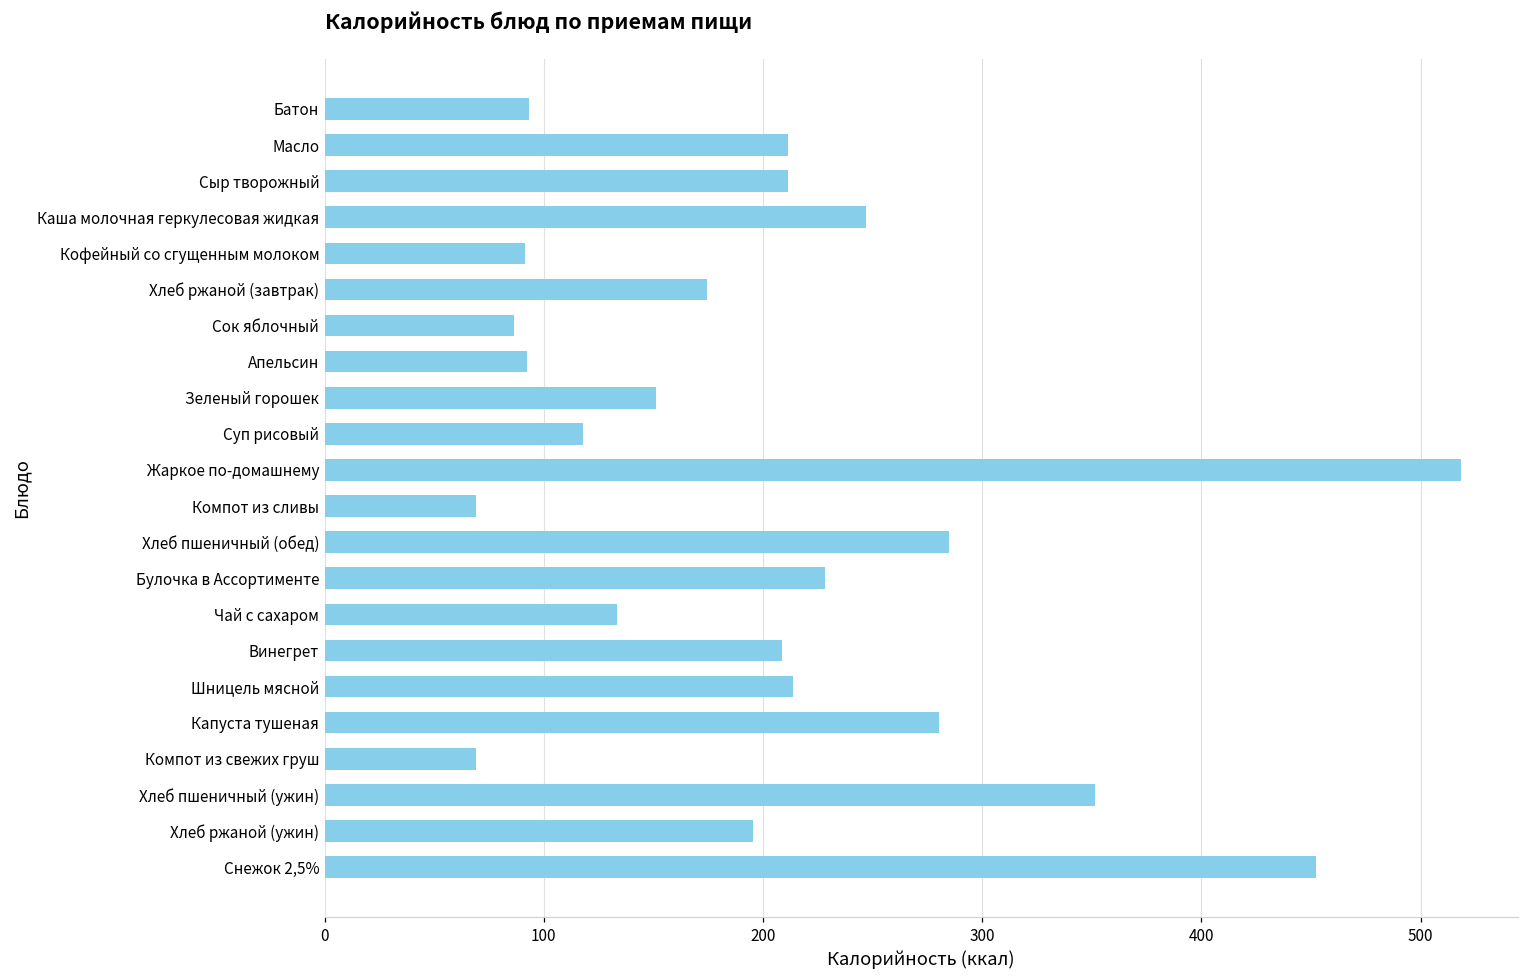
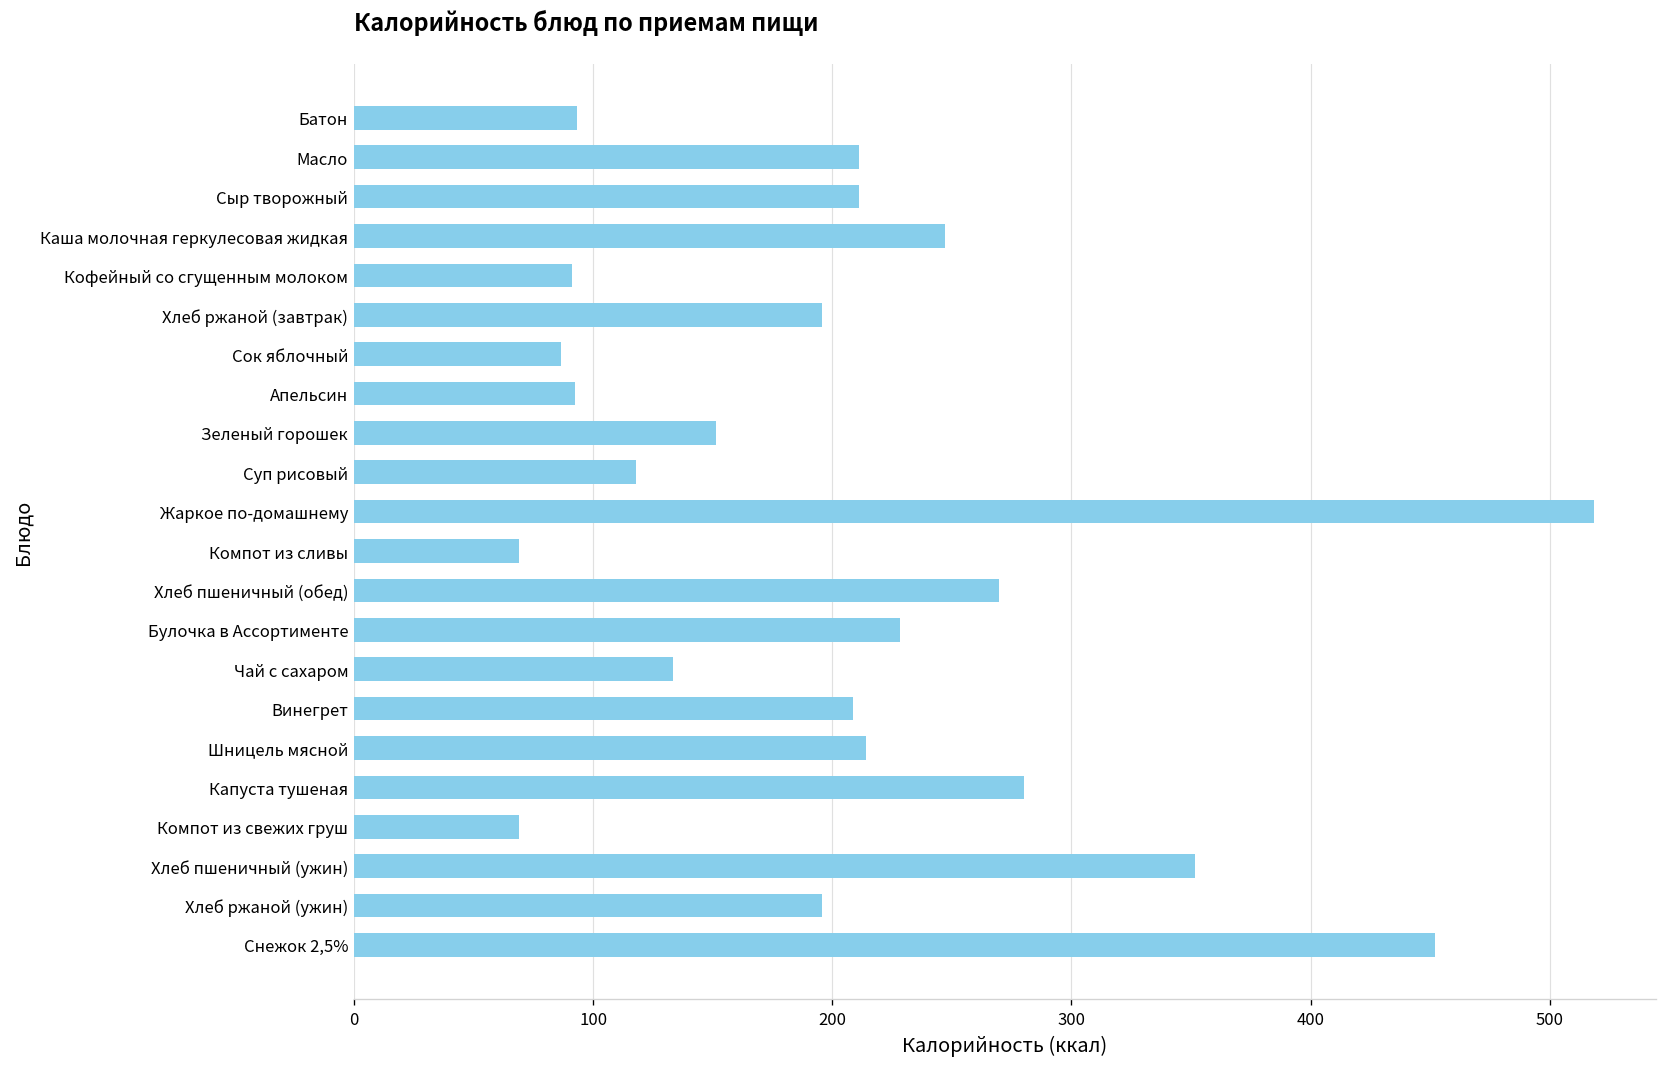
  {
    "Батон": 93,
    "Масло": 211,
    "Сыр творожный": 211,
    "Каша молочная геркулесовая жидкая": 247,
    "Кофейный со сгущенным молоком": 91,
-   "Хлеб ржаной (завтрак)": 174,
+   "Хлеб ржаной (завтрак)": 196,
    "Сок яблочный": 87,
    "Апельсин": 93,
    "Зеленый горошек": 151,
    "Суп рисовый": 118,
    "Жаркое по-домашнему": 519,
    "Компот из сливы": 69,
-   "Хлеб пшеничный (обед)": 285,
+   "Хлеб пшеничный (обед)": 270,
    "Булочка в Ассортименте": 228,
    "Чай с сахаром": 133,
    "Винегрет": 209,
    "Шницель мясной": 214,
    "Капуста тушеная": 280,
    "Компот из свежих груш": 69,
    "Хлеб пшеничный (ужин)": 352,
    "Хлеб ржаной (ужин)": 196,
    "Снежок 2,5%": 452
  }
